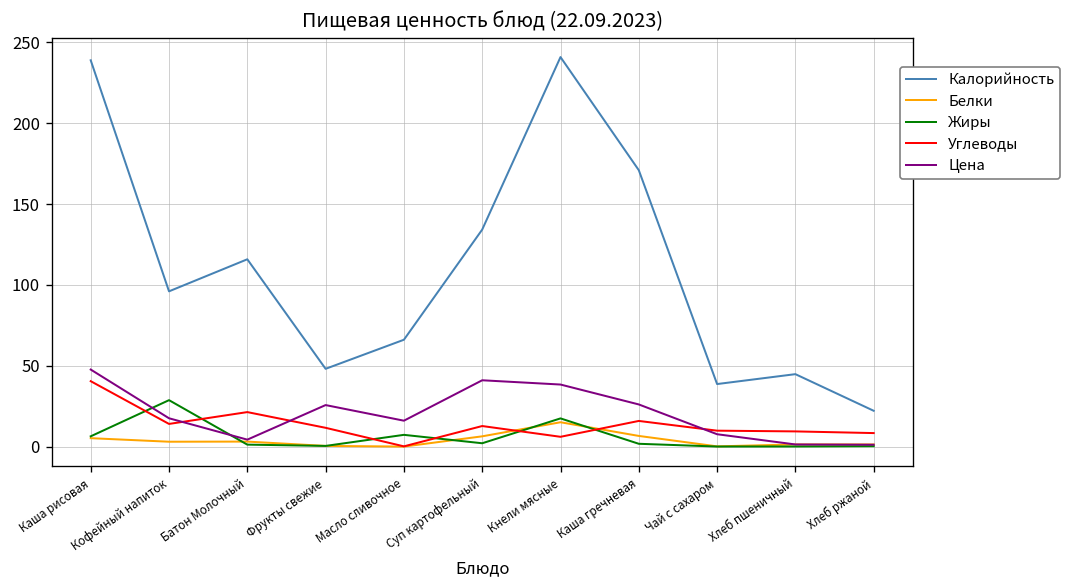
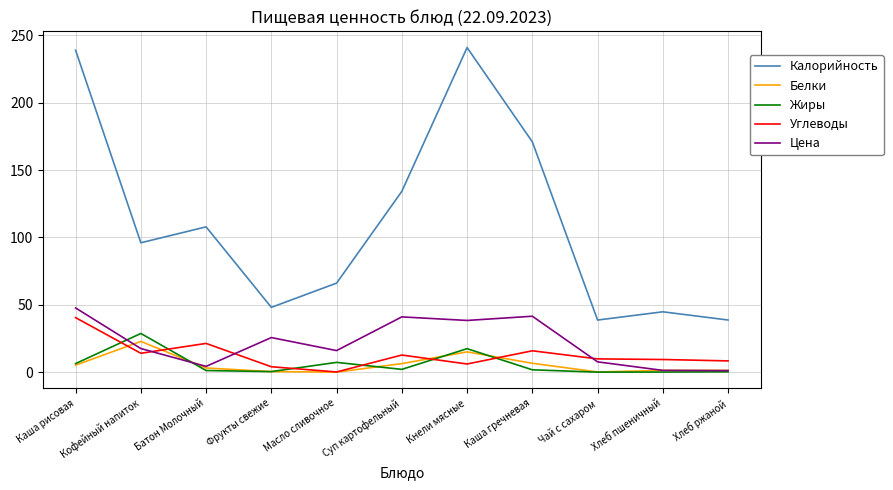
  {
    "Калорийность": {
      "Каша рисовая": 239,
      "Кофейный напиток": 96,
-     "Батон Молочный": 116,
+     "Батон Молочный": 108,
      "Фрукты свежие": 48,
      "Масло сливочное": 66,
      "Суп картофельный": 134,
      "Кнели мясные": 241,
      "Каша гречневая": 171,
      "Чай с сахаром": 39,
      "Хлеб пшеничный": 45,
-     "Хлеб ржаной": 22
+     "Хлеб ржаной": 39
    },
    "Белки": {
-     "Кофейный напиток": 3,
+     "Кофейный напиток": 23,
      "Суп картофельный": 6,
      "Кнели мясные": 15,
      "Каша гречневая": 7
    },
    "Жиры": {
      "Кофейный напиток": 29,
      "Масло сливочное": 7,
      "Суп картофельный": 2,
      "Кнели мясные": 17,
      "Каша гречневая": 2
    },
    "Углеводы": {
      "Каша рисовая": 40,
      "Кофейный напиток": 14,
      "Батон Молочный": 21,
-     "Фрукты свежие": 12,
+     "Фрукты свежие": 4,
      "Суп картофельный": 13,
      "Кнели мясные": 6,
      "Каша гречневая": 16,
      "Чай с сахаром": 10,
      "Хлеб пшеничный": 9,
      "Хлеб ржаной": 8
    },
    "Цена": {
      "Каша рисовая": 48,
      "Кофейный напиток": 18,
      "Фрукты свежие": 26,
      "Масло сливочное": 16,
      "Суп картофельный": 41,
      "Кнели мясные": 38,
-     "Каша гречневая": 26,
+     "Каша гречневая": 41,
      "Чай с сахаром": 8
    }
  }
